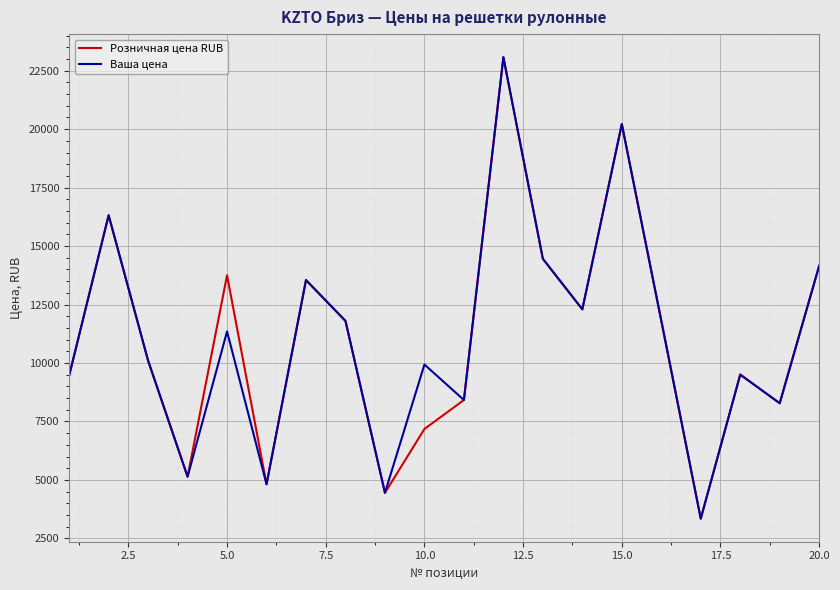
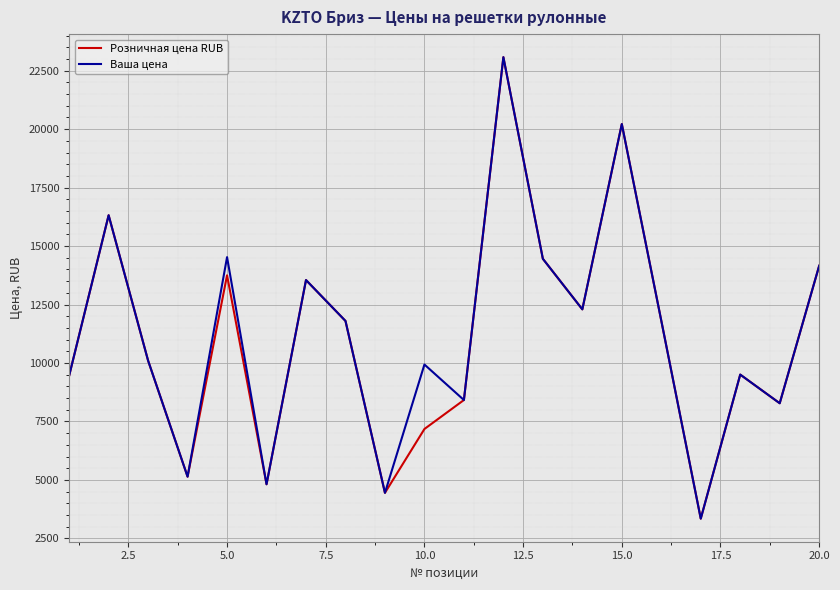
  {
    "Розничная цена RUB": {
      "5.0": 13800,
      "10.0": 7200
    },
    "Ваша цена": {
-     "5.0": 11400,
+     "5.0": 14500,
      "10.0": 9900
    }
  }
